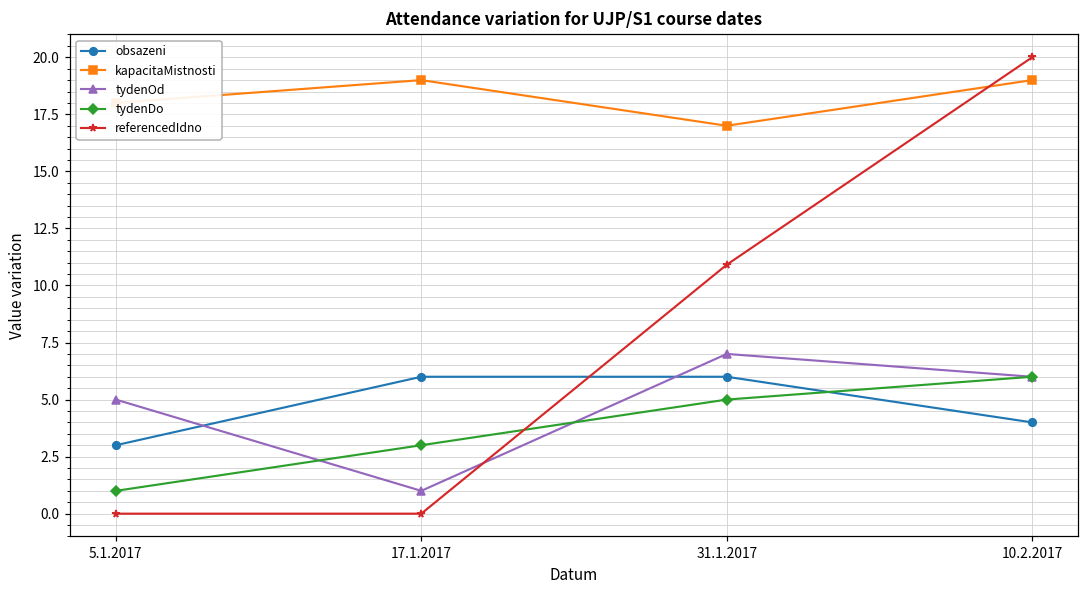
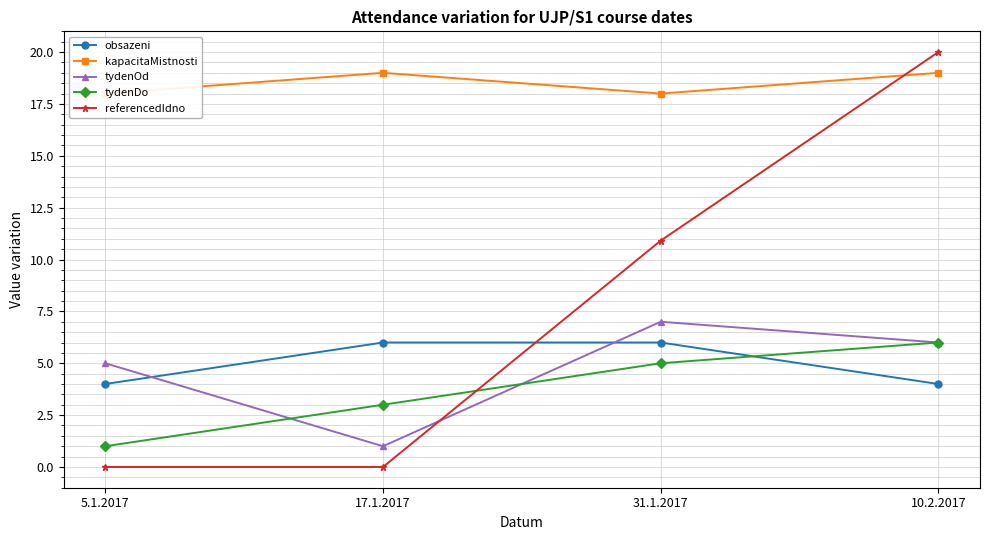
  {
    "obsazeni": {
-     "5.1.2017": 3,
+     "5.1.2017": 4,
      "17.1.2017": 6,
      "31.1.2017": 6,
      "10.2.2017": 4
    },
    "kapacitaMistnosti": {
      "17.1.2017": 19,
-     "31.1.2017": 17,
+     "31.1.2017": 18,
      "10.2.2017": 19
    },
    "tydenOd": {
      "5.1.2017": 5,
      "17.1.2017": 1,
      "31.1.2017": 7
    },
    "tydenDo": {
      "5.1.2017": 1,
      "17.1.2017": 3,
      "31.1.2017": 5
    },
    "referencedIdno": {
      "5.1.2017": 0,
      "17.1.2017": 0,
      "31.1.2017": 11,
      "10.2.2017": 20
    }
  }
